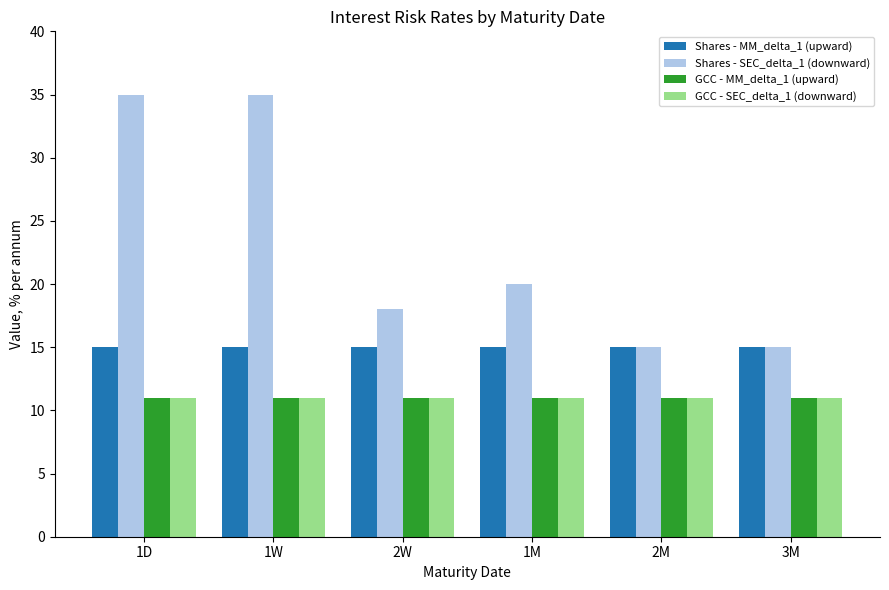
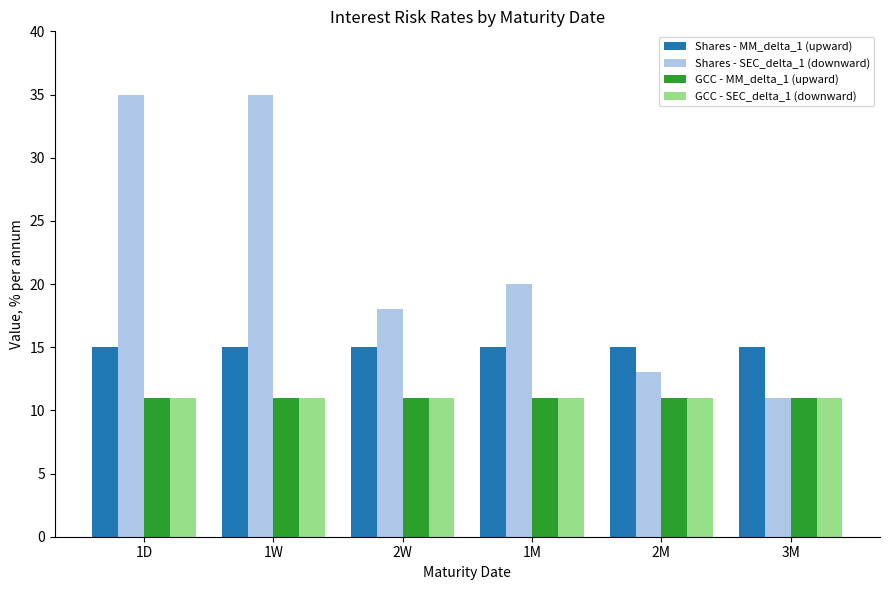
  {
    "Shares - MM_delta_1 (upward)": {
      "1D": 15,
      "1W": 15,
      "2W": 15,
      "1M": 15,
      "2M": 15,
      "3M": 15
    },
    "Shares - SEC_delta_1 (downward)": {
      "1D": 35,
      "1W": 35,
      "2W": 18,
      "1M": 20,
-     "2M": 15,
-     "3M": 15
+     "2M": 13,
+     "3M": 11
    },
    "GCC - MM_delta_1 (upward)": {
      "1D": 11,
      "1W": 11,
      "2W": 11,
      "1M": 11,
      "2M": 11,
      "3M": 11
    },
    "GCC - SEC_delta_1 (downward)": {
      "1D": 11,
      "1W": 11,
      "2W": 11,
      "1M": 11,
      "2M": 11,
      "3M": 11
    }
  }
